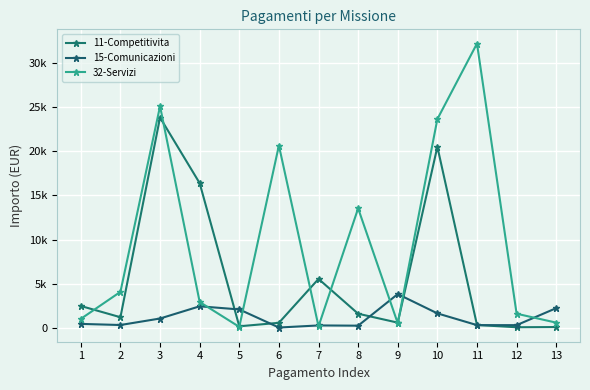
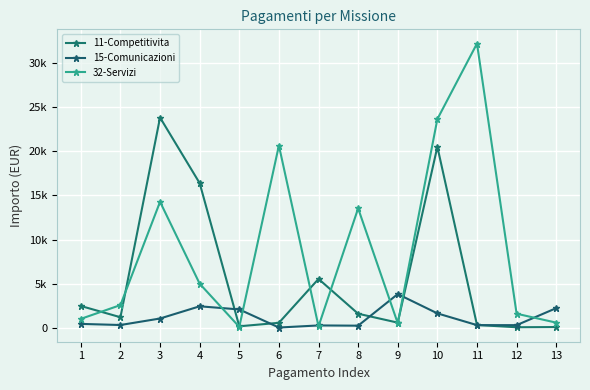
  {
    "32-Servizi": {
      "1": 1000,
-     "2": 4000,
-     "3": 25000,
-     "4": 3000,
+     "2": 3000,
+     "3": 14000,
+     "4": 5000,
      "6": 21000,
      "8": 14000,
      "10": 24000,
      "11": 32000,
      "12": 2000,
      "13": 1000
    }
  }
